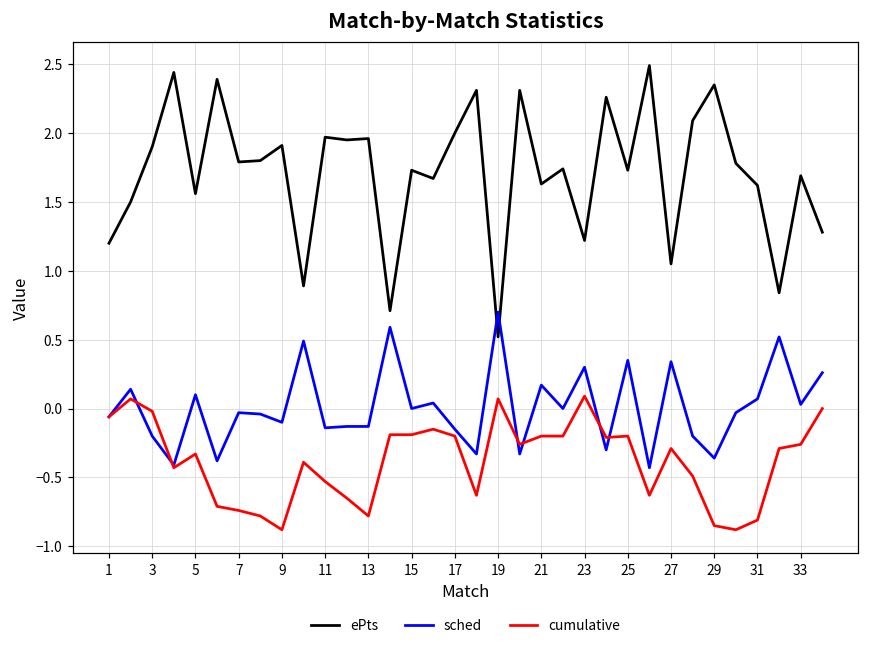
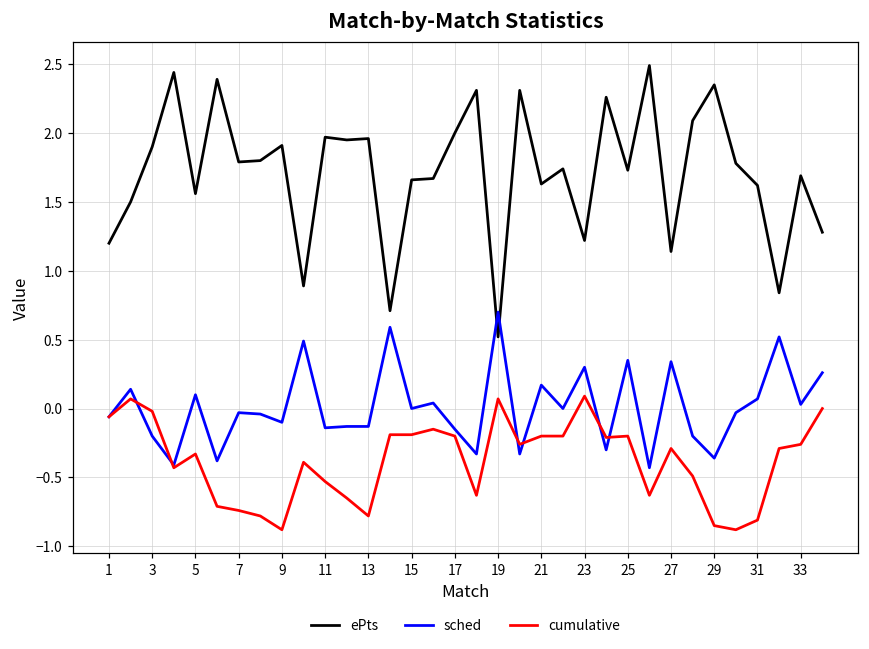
  {
    "ePts": {
      "1": 1.20,
      "3": 1.90,
      "5": 1.56,
      "7": 1.79,
      "9": 1.91,
      "11": 1.97,
      "13": 1.96,
-     "15": 1.73,
+     "15": 1.66,
      "17": 2.00,
      "19": 0.52,
      "21": 1.63,
      "23": 1.22,
      "25": 1.73,
-     "27": 1.05,
+     "27": 1.14,
      "29": 2.35,
      "31": 1.62,
      "33": 1.69
    },
    "sched": {
      "3": -0.20,
      "5": 0.10,
      "7": -0.03,
      "9": -0.10,
      "11": -0.14,
      "13": -0.13,
      "15": 0.00,
      "17": -0.15,
      "19": 0.70,
      "21": 0.17,
      "23": 0.30,
      "25": 0.35,
      "27": 0.34,
      "29": -0.36,
      "31": 0.07,
      "33": 0.03
    },
    "cumulative": {
      "3": -0.02,
      "5": -0.33,
      "7": -0.74,
      "9": -0.88,
      "11": -0.53,
      "13": -0.78,
      "15": -0.19,
      "17": -0.20,
      "19": 0.07,
      "21": -0.20,
      "23": 0.09,
      "25": -0.20,
      "27": -0.29,
      "29": -0.85,
      "31": -0.81,
      "33": -0.26
    }
  }
